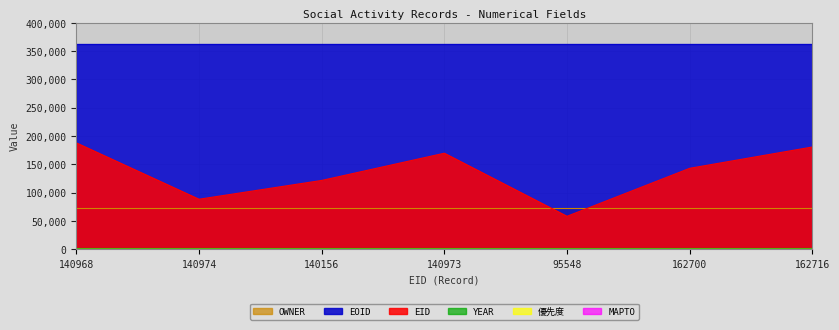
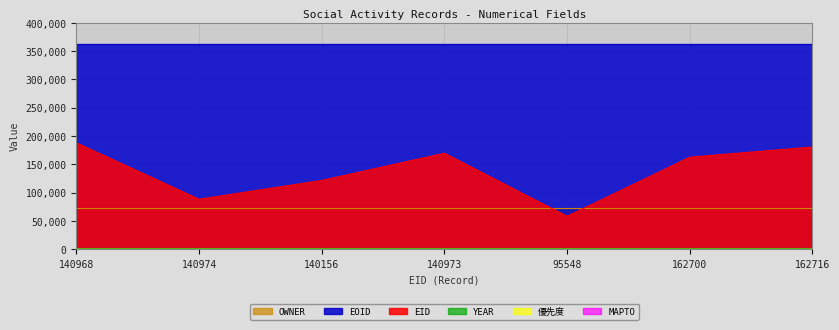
  {
    "OWNER": {
      "140968": "70,000",
      "140974": "70,000",
      "140156": "70,000",
      "140973": "70,000",
      "95548": "70,000",
      "162700": "70,000",
      "162716": "70,000"
    },
    "EOID": {
      "140968": "360,000",
      "140974": "360,000",
      "140156": "360,000",
      "140973": "360,000",
      "95548": "360,000",
      "162700": "360,000",
      "162716": "360,000"
    },
    "EID": {
      "140968": "190,000",
      "140974": "90,000",
      "140156": "120,000",
      "140973": "170,000",
      "95548": "60,000",
-     "162700": "140,000",
+     "162700": "160,000",
      "162716": "180,000"
    }
  }
